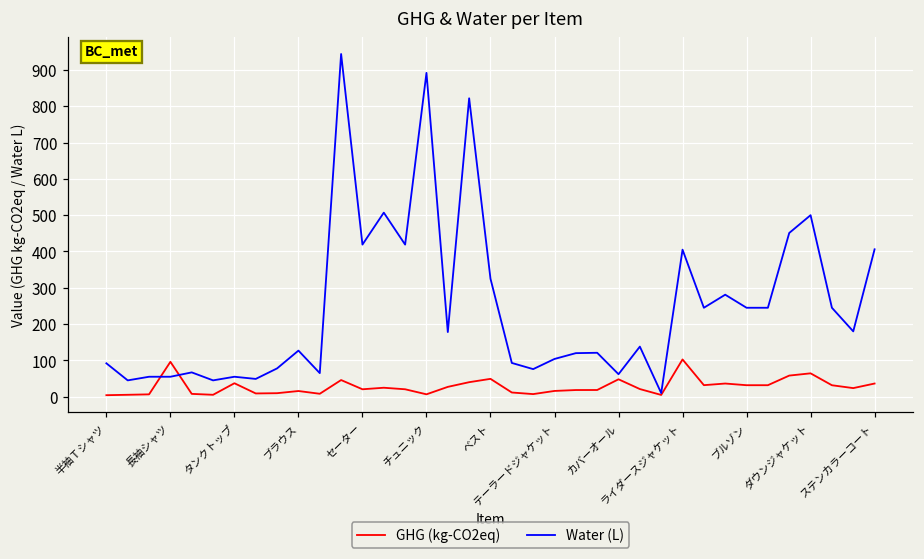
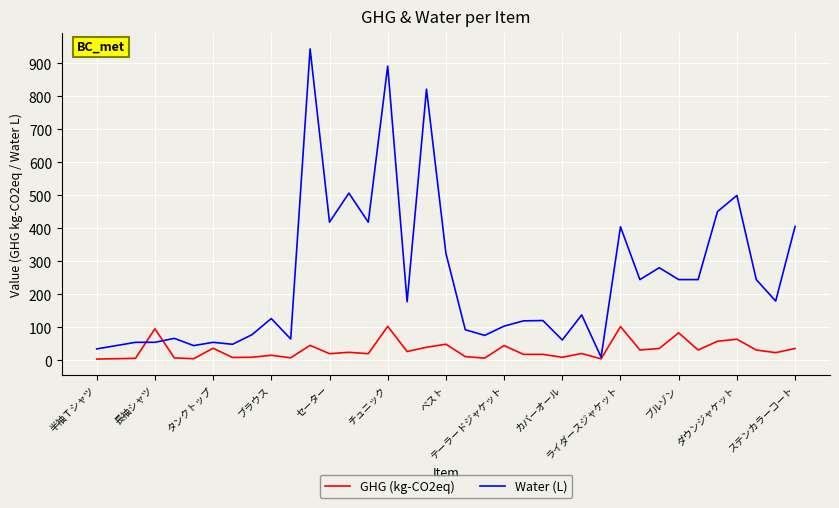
  {
    "GHG (kg-CO2eq)": {
      "半袖Ｔシャツ": 0,
      "長袖シャツ": 100,
      "タンクトップ": 40,
      "ブラウス": 20,
      "セーター": 20,
-     "チュニック": 10,
+     "チュニック": 100,
      "ベスト": 50,
-     "テーラードジャケット": 20,
-     "カバーオール": 50,
+     "テーラードジャケット": 50,
+     "カバーオール": 10,
      "ライダースジャケット": 100,
-     "ブルゾン": 30,
+     "ブルゾン": 80,
      "ダウンジャケット": 60,
      "ステンカラーコート": 40
    },
    "Water (L)": {
-     "半袖Ｔシャツ": 90,
+     "半袖Ｔシャツ": 40,
      "長袖シャツ": 60,
      "タンクトップ": 60,
      "ブラウス": 130,
      "セーター": 420,
      "チュニック": 890,
      "ベスト": 330,
      "テーラードジャケット": 100,
      "カバーオール": 60,
      "ライダースジャケット": 410,
      "ブルゾン": 250,
      "ダウンジャケット": 500,
      "ステンカラーコート": 410
    }
  }
